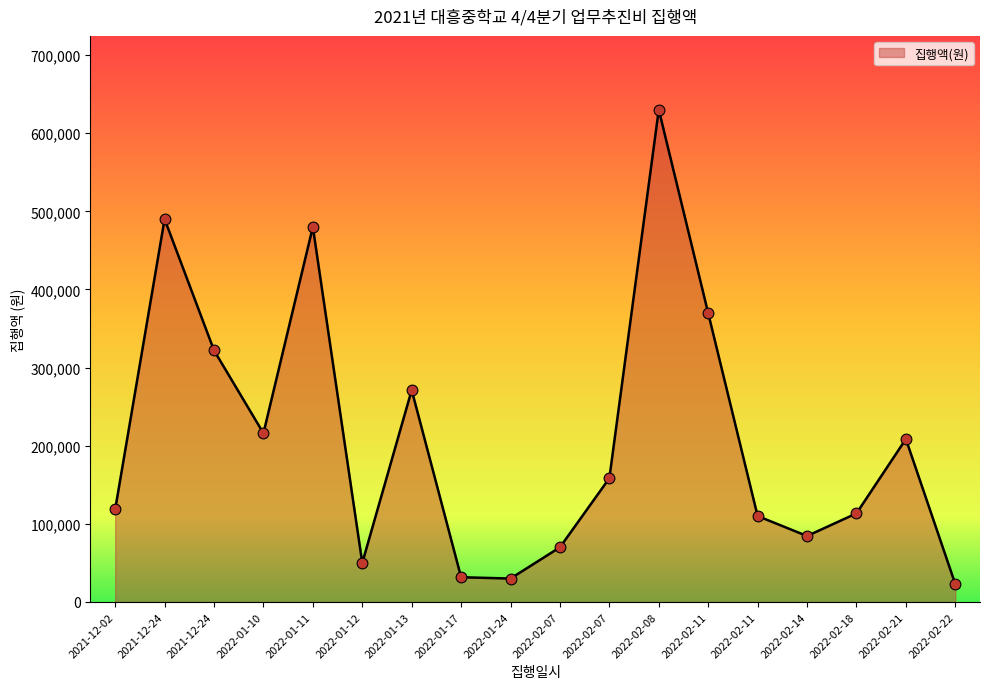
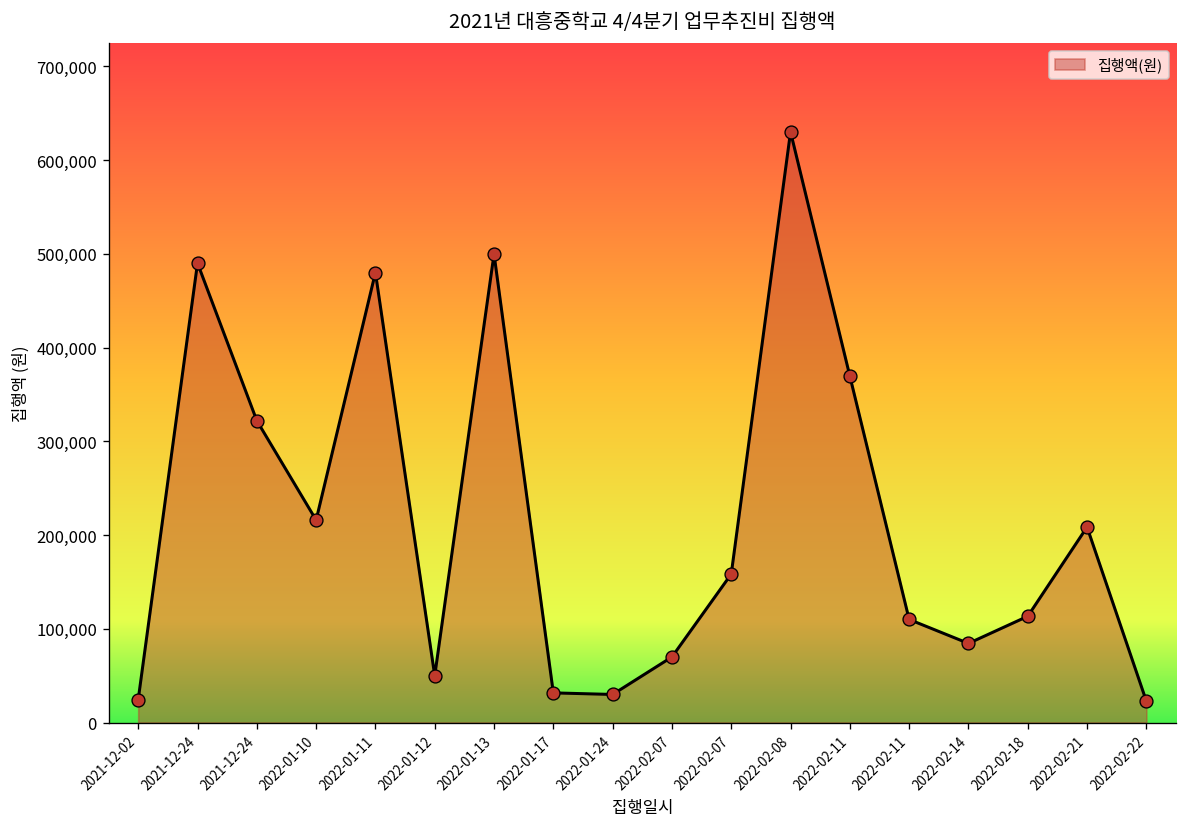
  {
-   "2021-12-02": "120,000",
+   "2021-12-02": "20,000",
    "2022-01-10": "220,000",
    "2022-01-11": "480,000",
    "2022-01-12": "50,000",
-   "2022-01-13": "270,000",
+   "2022-01-13": "500,000",
    "2022-01-17": "30,000",
    "2022-01-24": "30,000",
    "2022-02-08": "630,000",
    "2022-02-14": "80,000",
    "2022-02-18": "110,000",
    "2022-02-21": "210,000",
    "2022-02-22": "20,000"
  }
